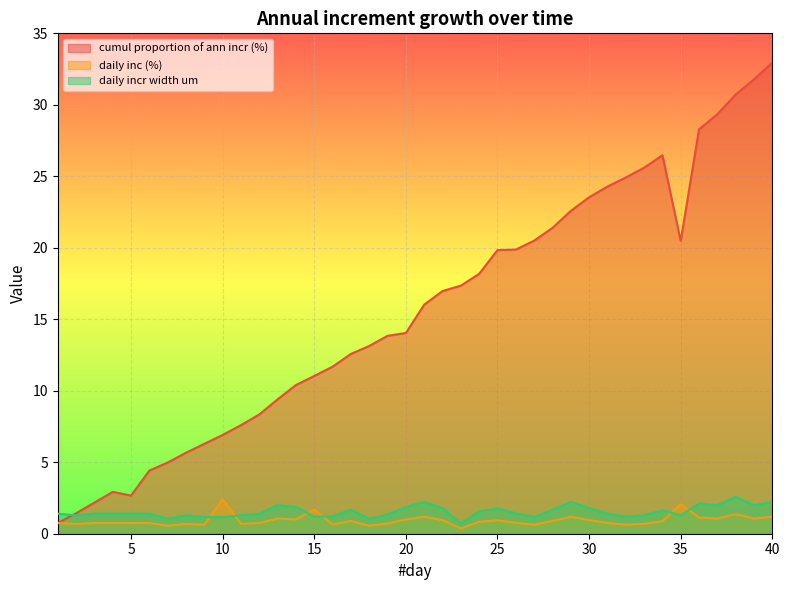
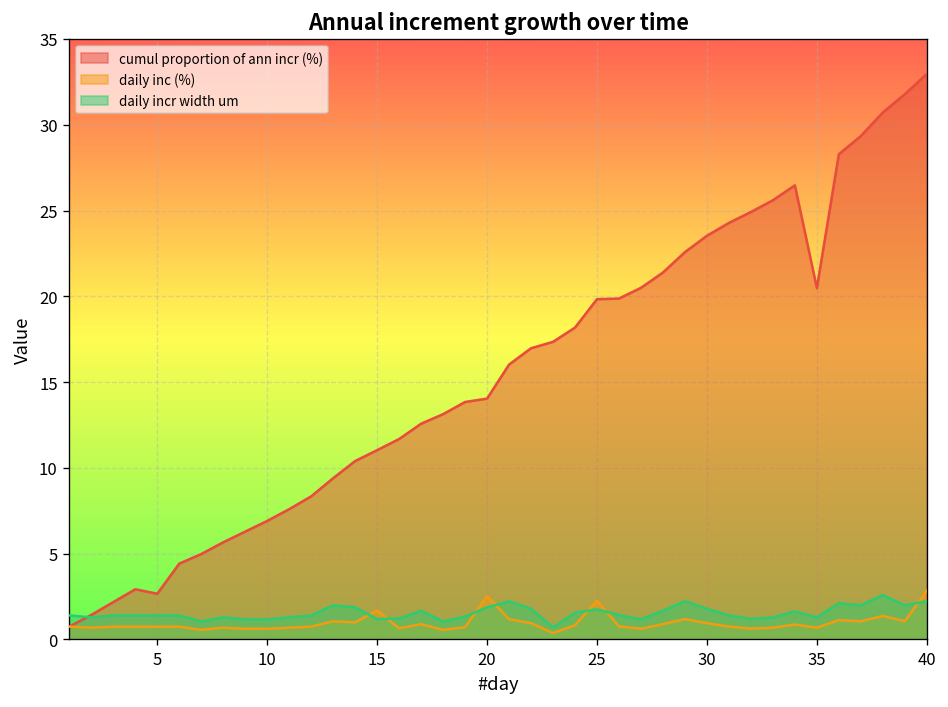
  {
    "cumul proportion of ann incr (%)": {
      "5": 2.7,
      "10": 6.9,
      "15": 11.0,
      "20": 14.0,
      "25": 19.8,
      "30": 23.5,
      "35": 20.5,
      "40": 33.0
    },
    "daily inc (%)": {
      "5": 0.7,
-     "10": 2.4,
+     "10": 0.6,
      "15": 1.7,
-     "20": 1.0,
-     "25": 0.9,
+     "20": 2.5,
+     "25": 2.3,
      "30": 1.0,
-     "35": 2.1,
-     "40": 1.2
+     "35": 0.7,
+     "40": 2.8
    },
    "daily incr width um": {
      "5": 1.4,
      "10": 1.2,
      "15": 1.2,
      "20": 1.9,
      "25": 1.8,
      "30": 1.8,
      "35": 1.3,
      "40": 2.2
    }
  }
